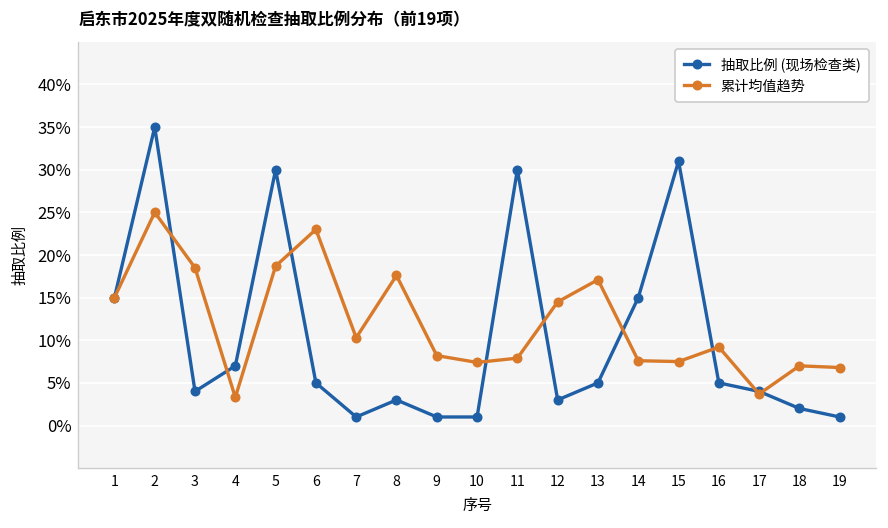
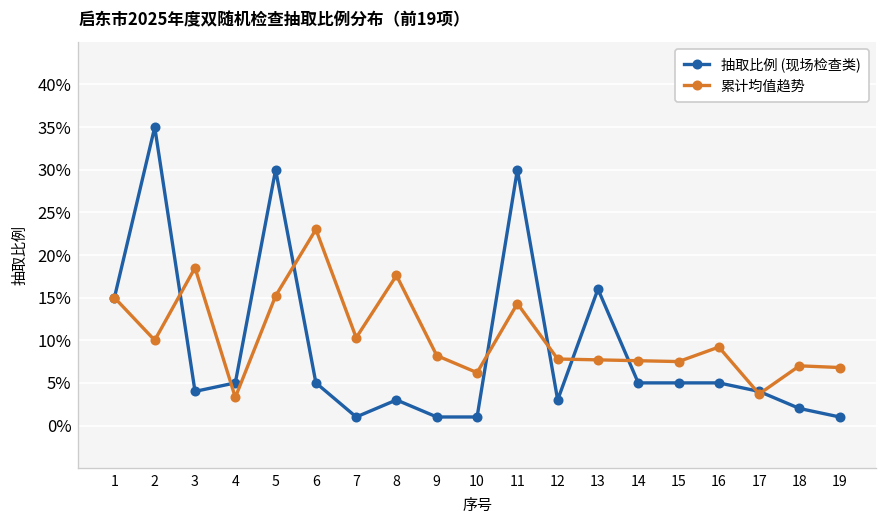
  {
    "抽取比例 (现场检查类)": {
      "2": "35%",
      "3": "4%",
-     "4": "7%",
+     "4": "5%",
      "5": "30%",
      "6": "5%",
      "7": "1%",
      "8": "3%",
      "9": "1%",
      "10": "1%",
      "11": "30%",
      "12": "3%",
-     "13": "5%",
-     "14": "15%",
-     "15": "31%",
+     "13": "16%",
+     "14": "5%",
+     "15": "5%",
      "16": "5%",
      "18": "2%",
      "19": "1%"
    },
    "累计均值趋势": {
-     "2": "25%",
+     "2": "10%",
      "3": "19%",
      "4": "3%",
-     "5": "19%",
+     "5": "15%",
      "6": "23%",
      "7": "10%",
      "8": "18%",
      "9": "8%",
-     "10": "7%",
-     "11": "8%",
-     "12": "14%",
-     "13": "17%",
+     "10": "6%",
+     "11": "14%",
+     "12": "8%",
+     "13": "8%",
      "14": "8%",
      "15": "8%",
      "16": "9%",
      "18": "7%",
      "19": "7%"
    }
  }
